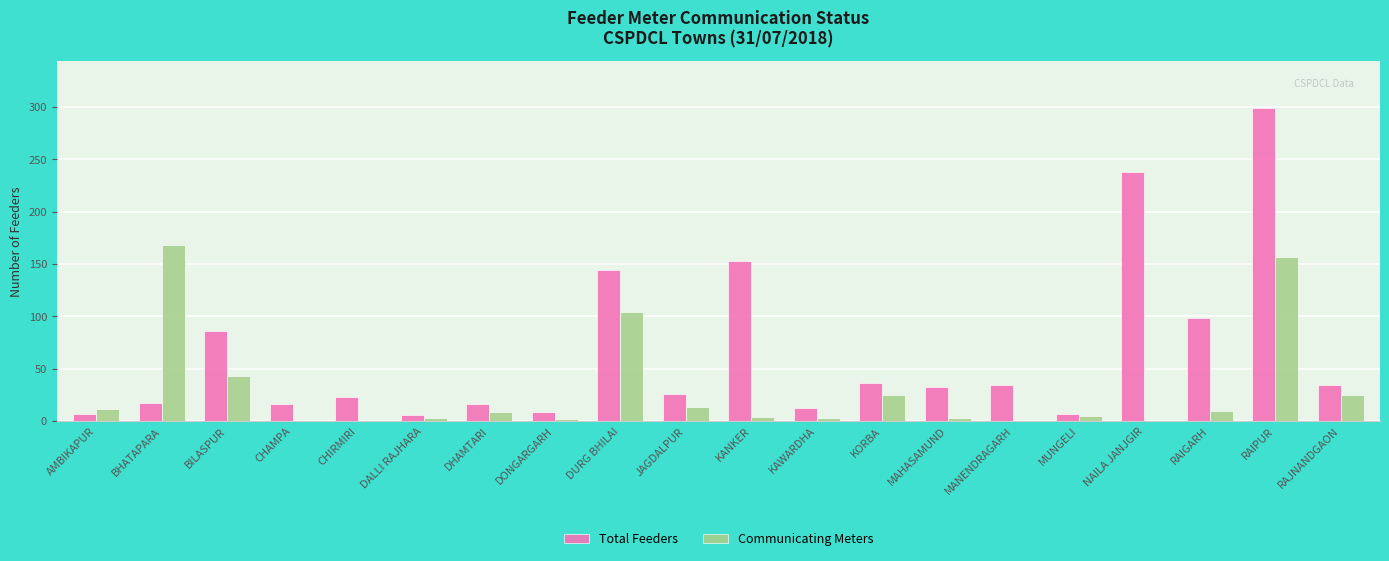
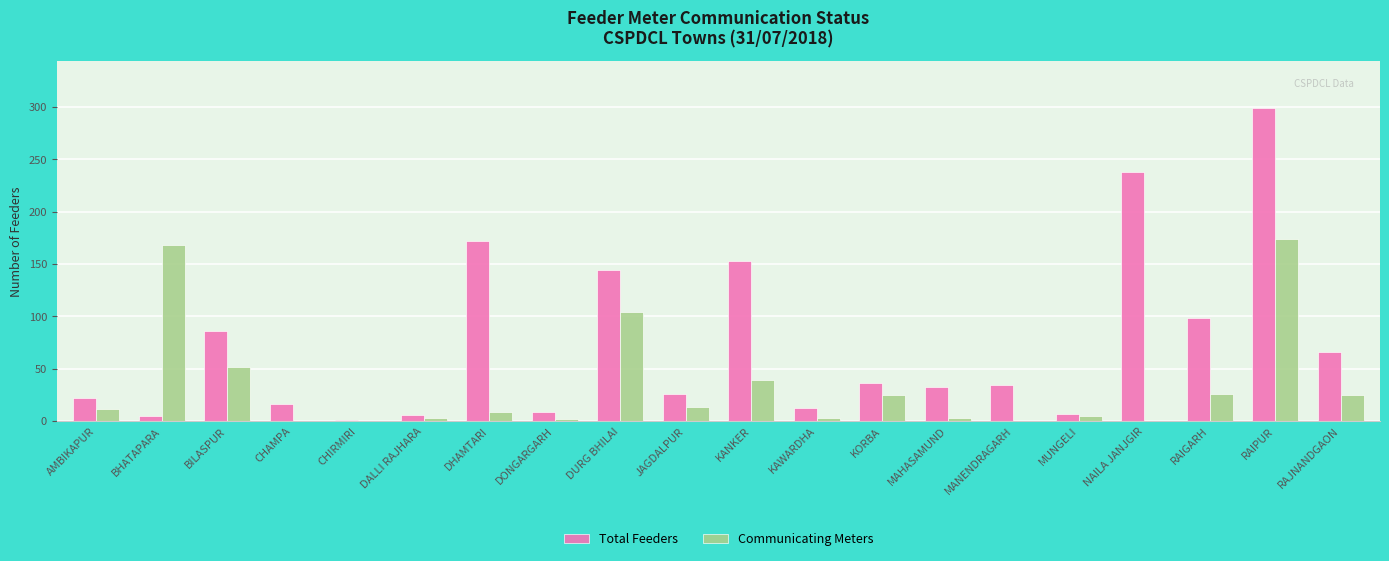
  {
    "Total Feeders": {
-     "AMBIKAPUR": 7,
-     "BHATAPARA": 17,
+     "AMBIKAPUR": 22,
+     "BHATAPARA": 5,
      "BILASPUR": 86,
      "CHAMPA": 16,
-     "CHIRMIRI": 23,
+     "CHIRMIRI": 1,
      "DALLI RAJHARA": 6,
-     "DHAMTARI": 16,
+     "DHAMTARI": 172,
      "DONGARGARH": 9,
      "DURG BHILAI": 144,
      "JAGDALPUR": 26,
      "KANKER": 153,
      "KAWARDHA": 12,
      "KORBA": 36,
      "MAHASAMUND": 32,
      "MANENDRAGARH": 34,
      "MUNGELI": 7,
      "NAILA JANJGIR": 238,
      "RAIGARH": 98,
      "RAIPUR": 299,
-     "RAJNANDGAON": 34
+     "RAJNANDGAON": 66
    },
    "Communicating Meters": {
      "AMBIKAPUR": 11,
      "BHATAPARA": 168,
-     "BILASPUR": 43,
+     "BILASPUR": 52,
      "CHAMPA": 0,
      "CHIRMIRI": 0,
      "DALLI RAJHARA": 3,
      "DHAMTARI": 9,
      "DURG BHILAI": 104,
      "JAGDALPUR": 13,
-     "KANKER": 4,
+     "KANKER": 39,
      "KAWARDHA": 3,
      "KORBA": 25,
      "MAHASAMUND": 3,
      "MANENDRAGARH": 0,
      "MUNGELI": 5,
      "NAILA JANJGIR": 0,
-     "RAIGARH": 10,
-     "RAIPUR": 157,
+     "RAIGARH": 26,
+     "RAIPUR": 174,
      "RAJNANDGAON": 25
    }
  }
